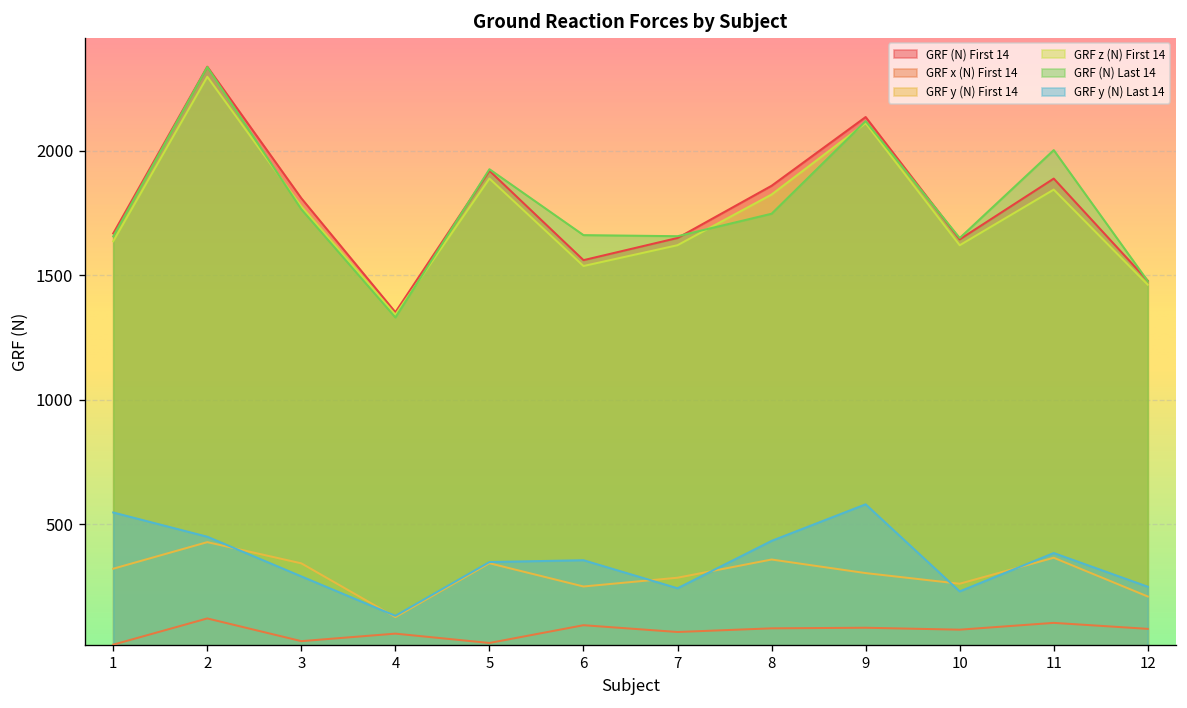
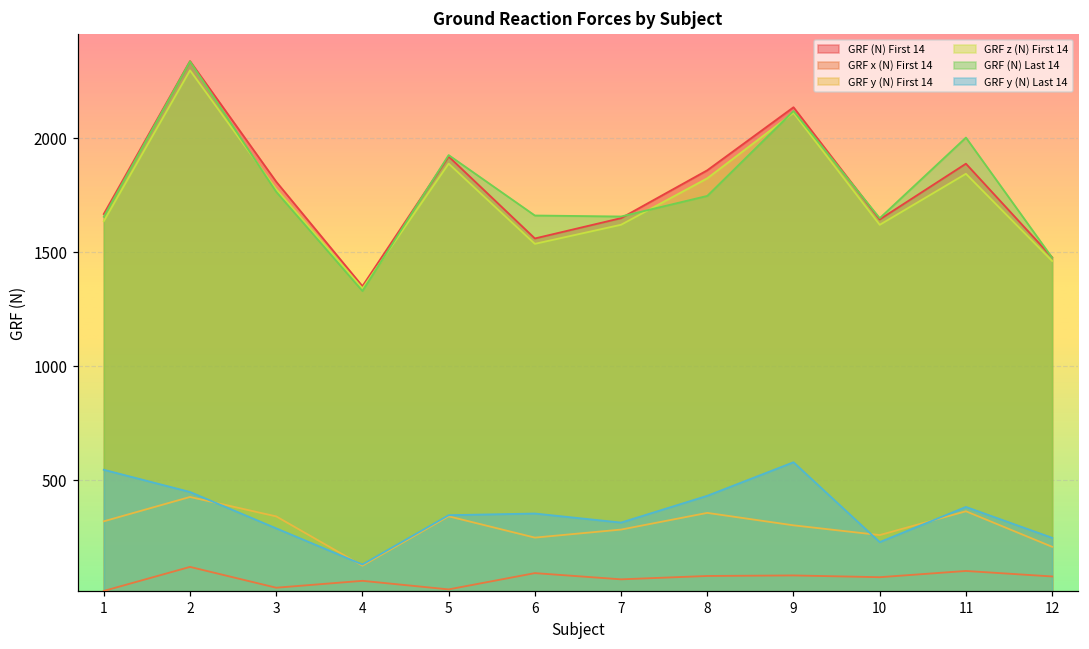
  {
    "GRF (N) Last 14": {
      "6": 1660,
      "8": 1750,
      "11": 2000
    },
    "GRF y (N) Last 14": {
      "1": 550,
      "2": 450,
      "3": 290,
      "6": 360,
-     "7": 240,
+     "7": 320,
      "8": 430,
      "9": 580,
      "10": 230,
      "11": 380,
      "12": 250
    }
  }
